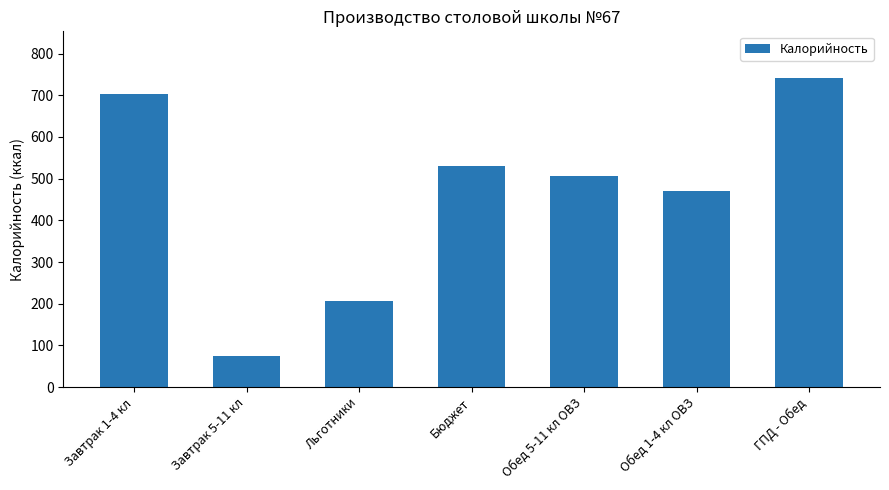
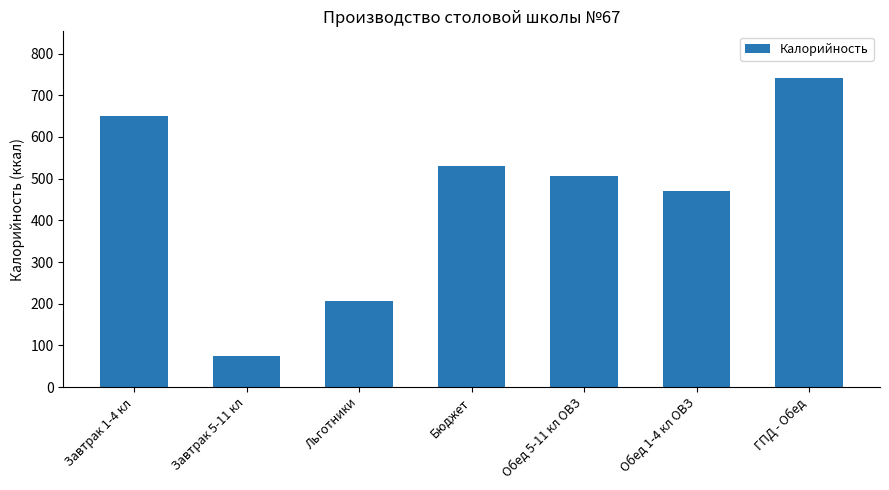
  {
-   "Завтрак 1-4 кл": 700,
+   "Завтрак 1-4 кл": 650,
    "Завтрак 5-11 кл": 80,
    "Льготники": 210,
    "Бюджет": 530,
    "Обед 5-11 кл ОВЗ": 510,
    "Обед 1-4 кл ОВЗ": 470,
    "ГПД - Обед": 740
  }
